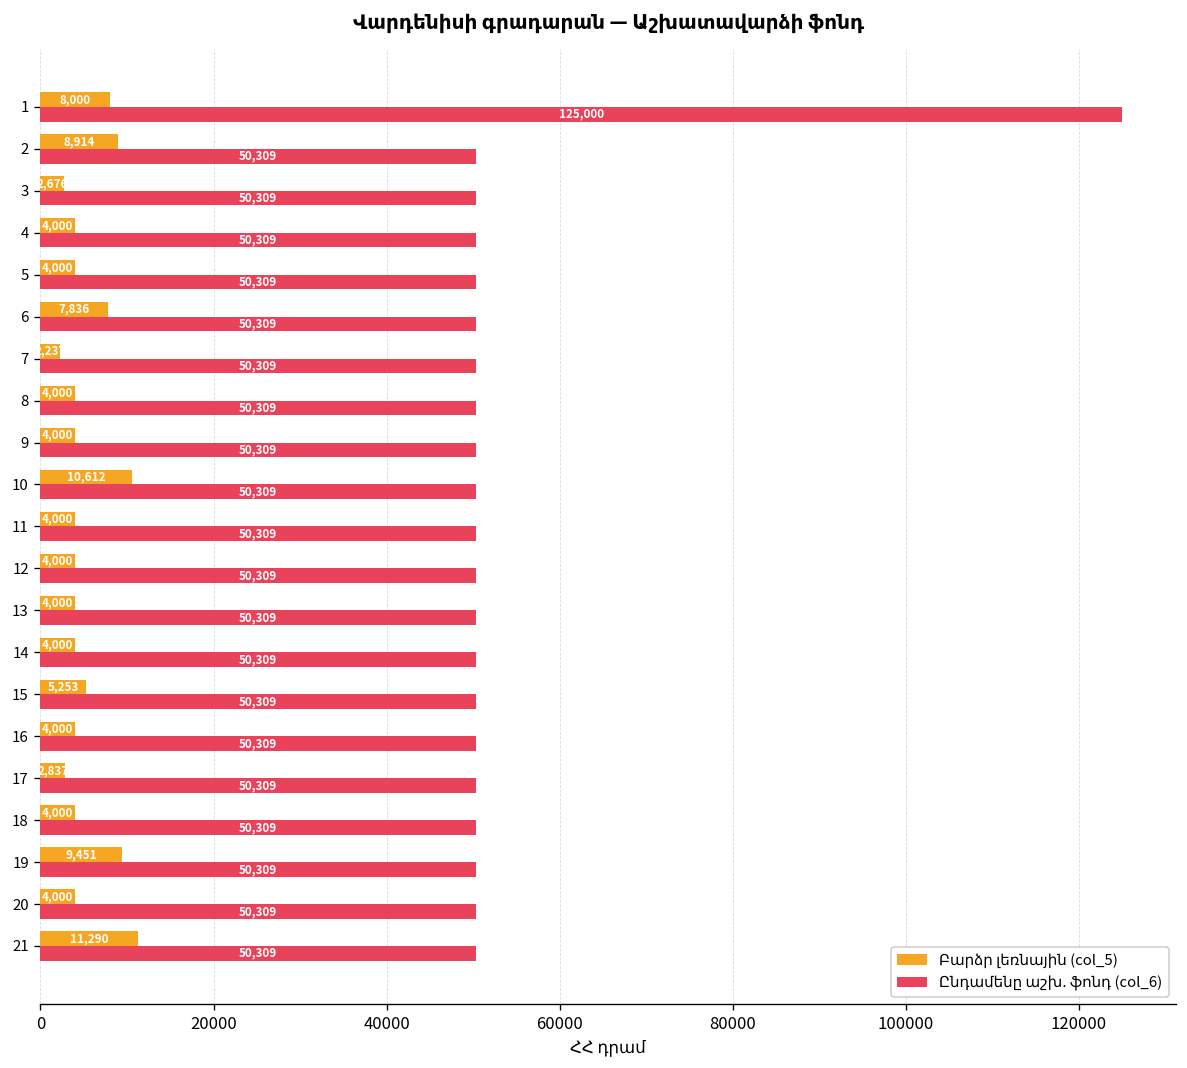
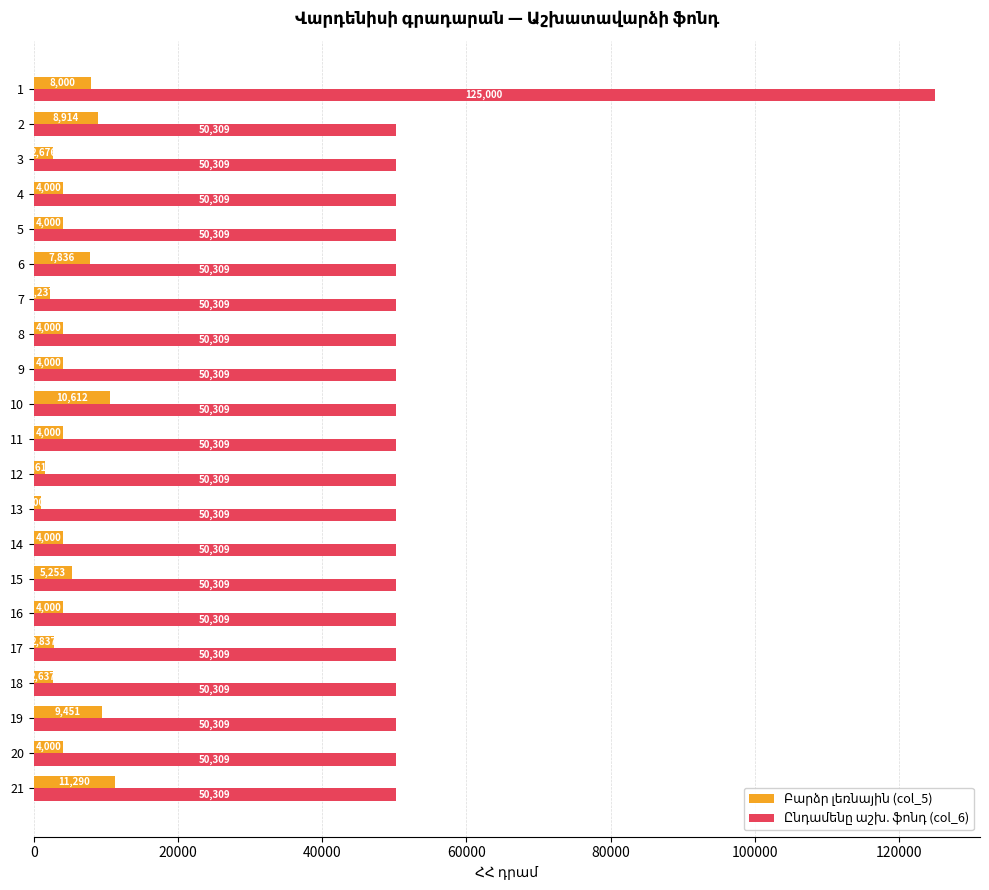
  {
    "Բարձր լեռնային (col_5)": {
      "1": "8,000",
      "2": "8,914",
      "3": "2,676",
      "4": "4,000",
      "5": "4,000",
      "6": "7,836",
      "7": "2,237",
      "8": "4,000",
      "9": "4,000",
      "10": "10,612",
      "11": "4,000",
-     "12": "4000",
-     "13": "4000",
+     "12": "2000",
+     "13": "1000",
      "14": "4,000",
      "15": "5,253",
      "16": "4,000",
      "17": "2,837",
-     "18": "4,000",
+     "18": "2,637",
      "19": "9,451",
      "20": "4,000",
      "21": "11,290"
    },
    "Ընդամենը աշխ. ֆոնդ (col_6)": {
      "1": "125,000",
      "2": "50,309",
      "3": "50,309",
      "4": "50,309",
      "5": "50,309",
      "6": "50,309",
      "7": "50,309",
      "8": "50,309",
      "9": "50,309",
      "10": "50,309",
      "11": "50,309",
      "12": "50,309",
      "13": "50,309",
      "14": "50,309",
      "15": "50,309",
      "16": "50,309",
      "17": "50,309",
      "18": "50,309",
      "19": "50,309",
      "20": "50,309",
      "21": "50,309"
    }
  }
